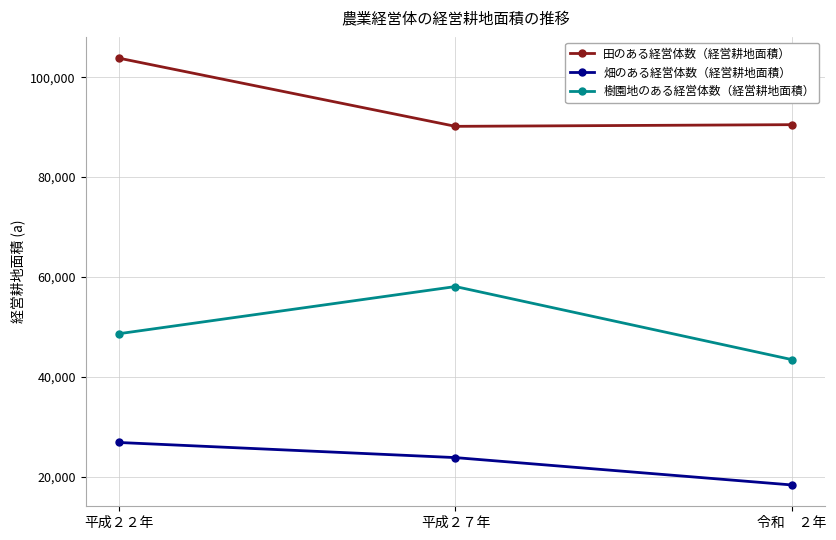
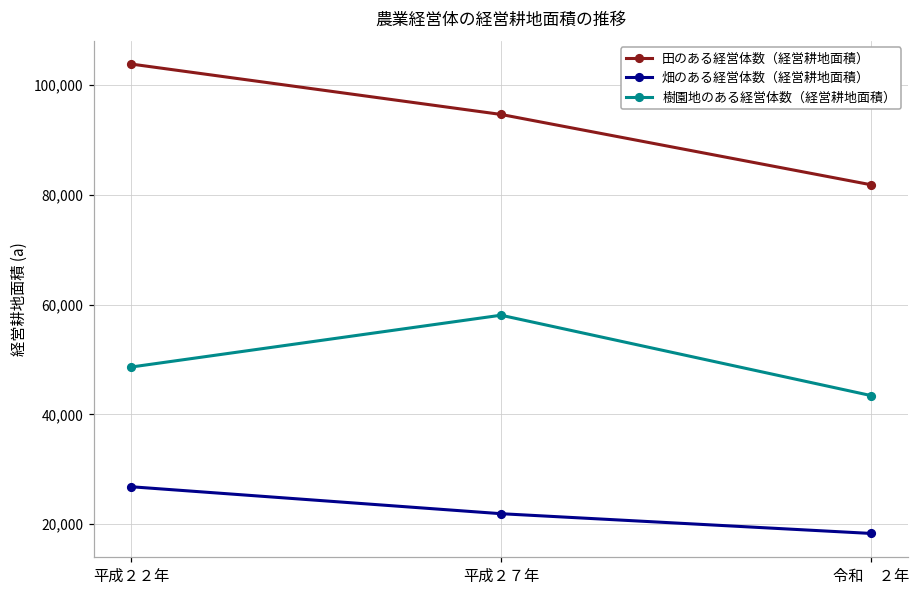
  {
    "田のある経営体数（経営耕地面積）": {
      "平成２２年": "104,000",
-     "平成２７年": "90,000",
-     "令和 ２年": "90,000"
+     "平成２７年": "95,000",
+     "令和 ２年": "82,000"
    },
    "畑のある経営体数（経営耕地面積）": {
      "平成２２年": "27,000",
-     "平成２７年": "24,000",
+     "平成２７年": "22,000",
      "令和 ２年": "18,000"
    },
    "樹園地のある経営体数（経営耕地面積）": {
      "平成２２年": "49,000",
      "平成２７年": "58,000",
      "令和 ２年": "43,000"
    }
  }
